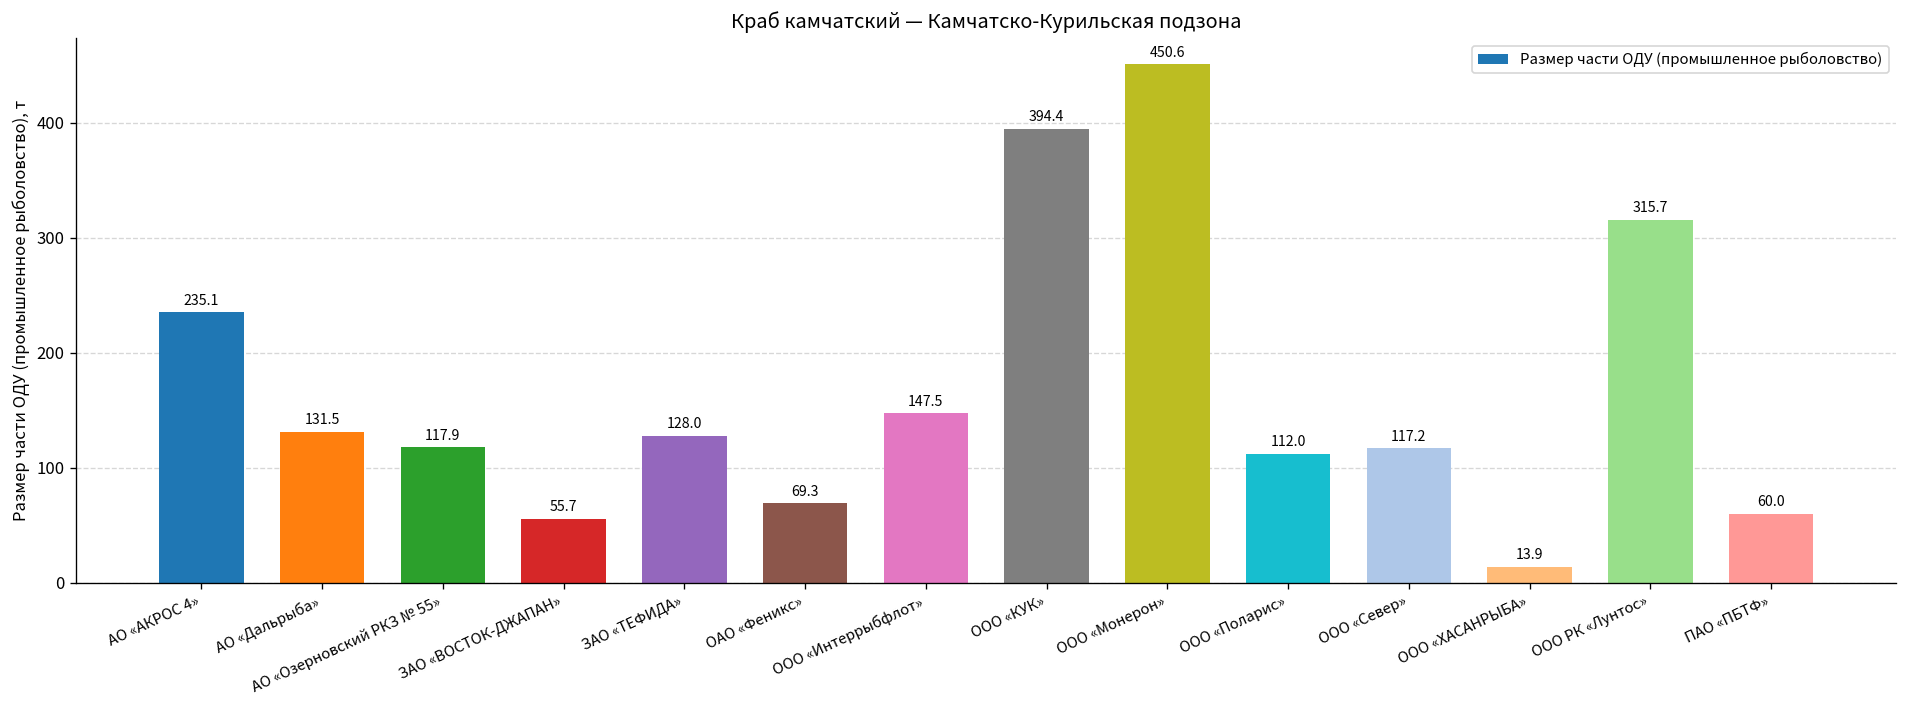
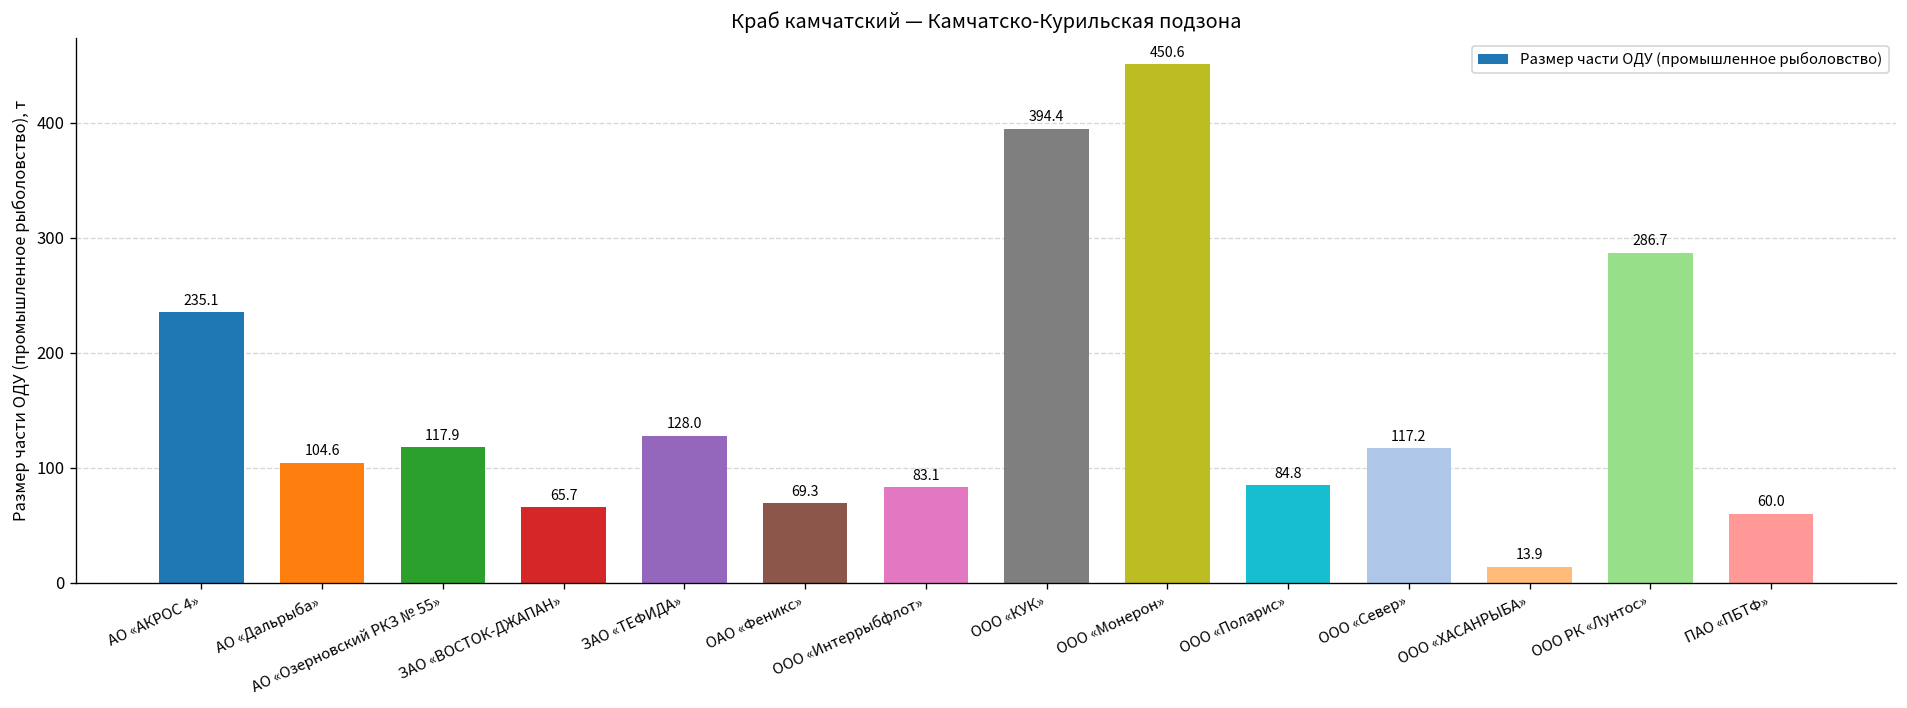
  {
    "АО «АКРОС 4»": 235.1,
-   "АО «Дальрыба»": 131.5,
+   "АО «Дальрыба»": 104.6,
    "АО «Озерновский РКЗ № 55»": 117.9,
-   "ЗАО «ВОСТОК-ДЖАПАН»": 55.7,
+   "ЗАО «ВОСТОК-ДЖАПАН»": 65.7,
    "ЗАО «ТЕФИДА»": 128.0,
    "ОАО «Феникс»": 69.3,
-   "ООО «Интеррыбфлот»": 147.5,
+   "ООО «Интеррыбфлот»": 83.1,
    "ООО «КУК»": 394.4,
    "ООО «Монерон»": 450.6,
-   "ООО «Поларис»": 112.0,
+   "ООО «Поларис»": 84.8,
    "ООО «Север»": 117.2,
    "ООО «ХАСАНРЫБА»": 13.9,
-   "ООО РК «Лунтос»": 315.7,
+   "ООО РК «Лунтос»": 286.7,
    "ПАО «ПБТФ»": 60.0
  }
